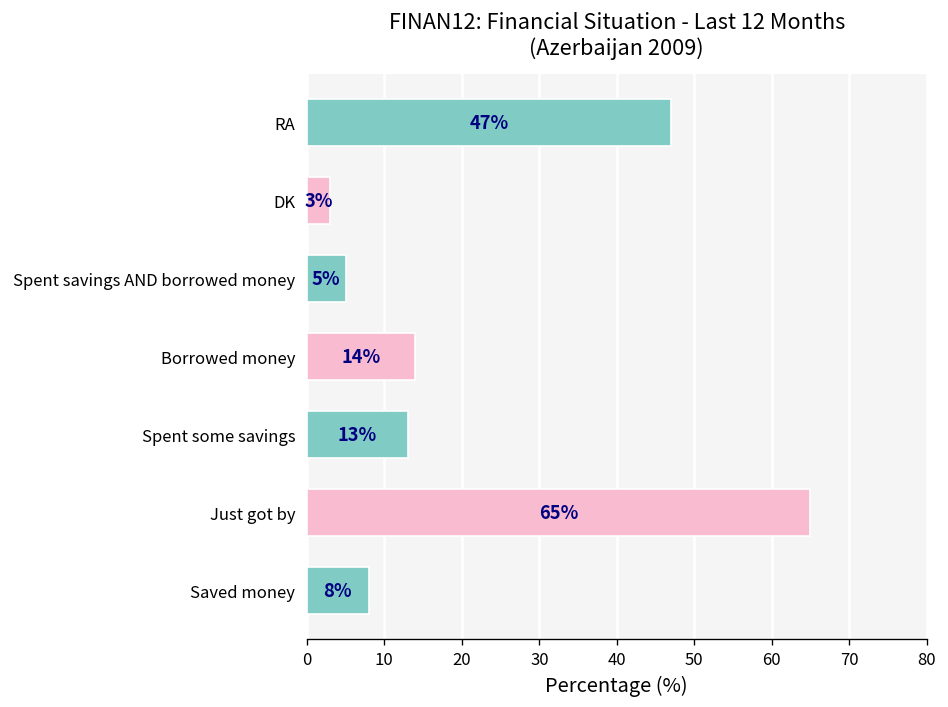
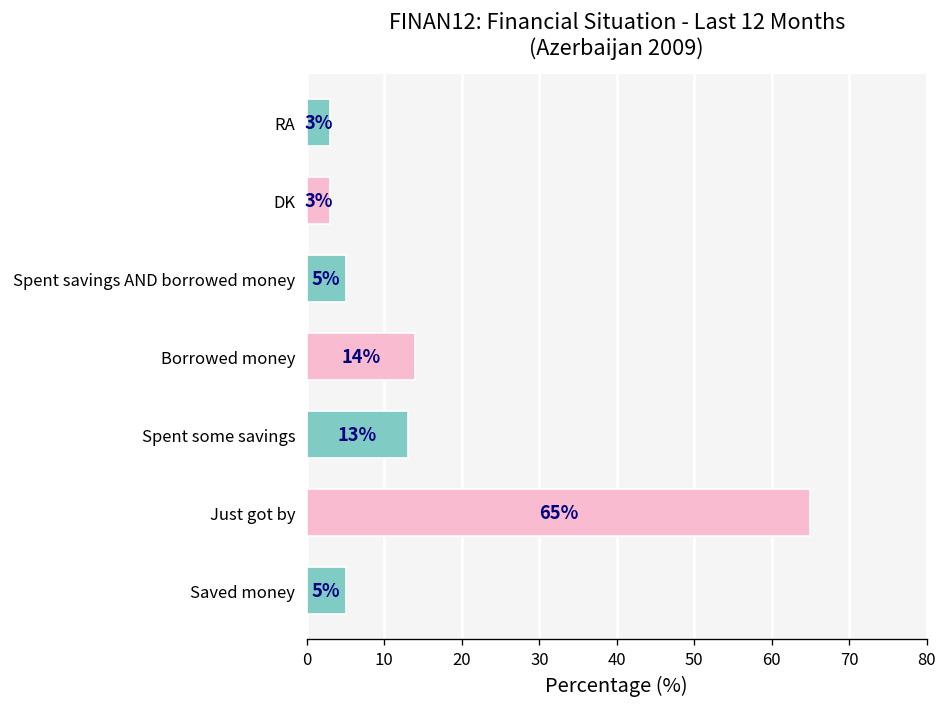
  {
-   "RA": "47%",
+   "RA": "3%",
    "DK": "3%",
    "Spent savings AND borrowed money": "5%",
    "Borrowed money": "14%",
    "Spent some savings": "13%",
    "Just got by": "65%",
-   "Saved money": "8%"
+   "Saved money": "5%"
  }
